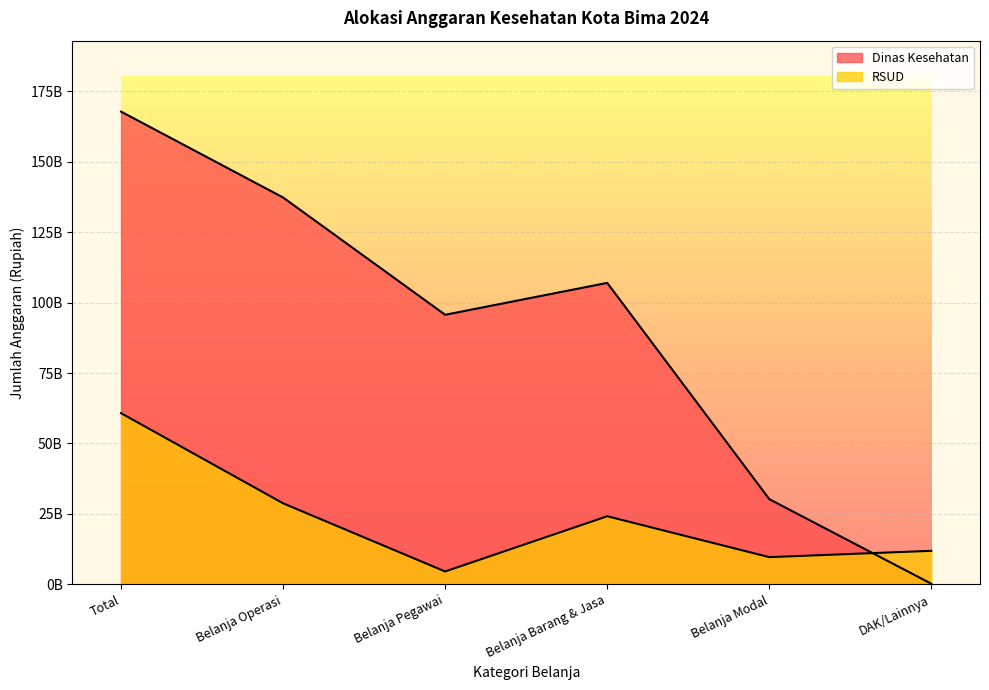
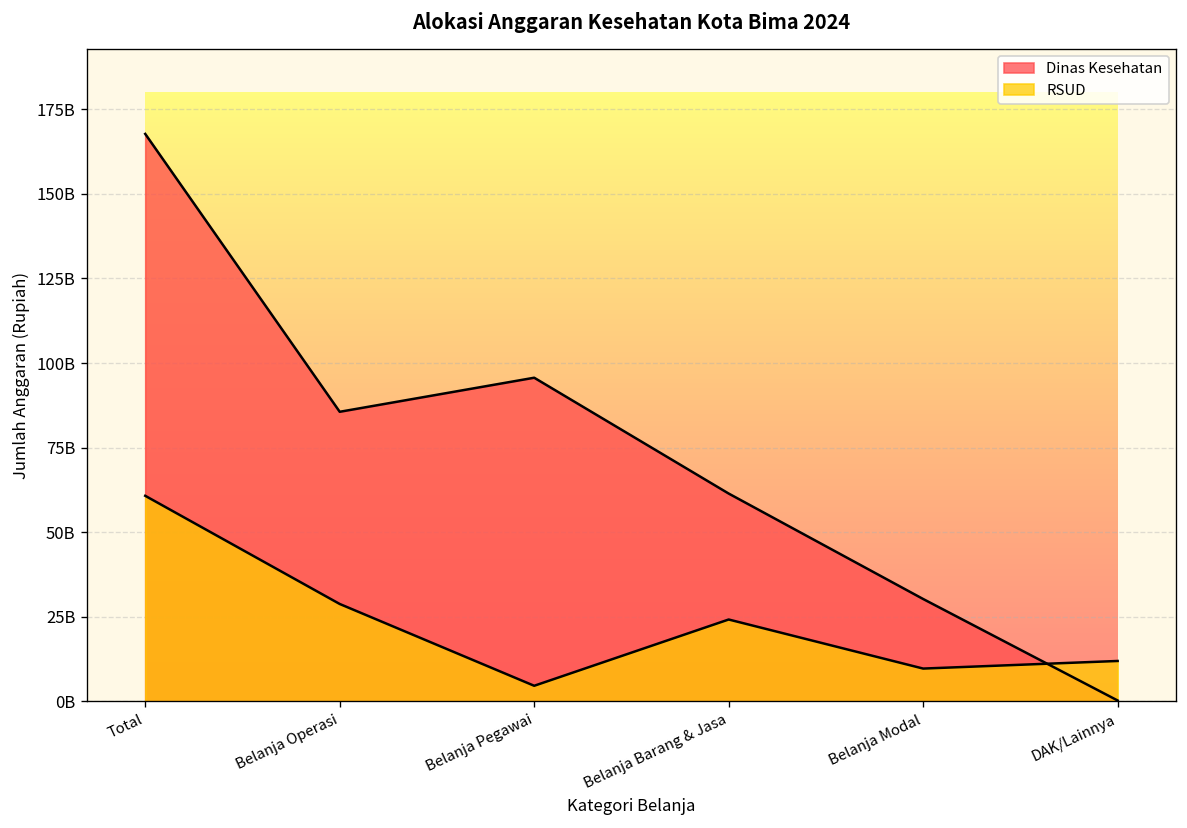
  {
    "Dinas Kesehatan": {
      "Total": 168000000000,
-     "Belanja Operasi": 137000000000,
+     "Belanja Operasi": 86000000000,
      "Belanja Pegawai": 96000000000,
-     "Belanja Barang & Jasa": 107000000000,
+     "Belanja Barang & Jasa": 61000000000,
      "Belanja Modal": 30000000000,
      "DAK/Lainnya": 0
    },
    "RSUD": {
      "Total": 61000000000,
      "Belanja Operasi": 29000000000,
      "Belanja Pegawai": 5000000000,
      "Belanja Barang & Jasa": 24000000000,
      "Belanja Modal": 10000000000,
      "DAK/Lainnya": 12000000000
    }
  }
